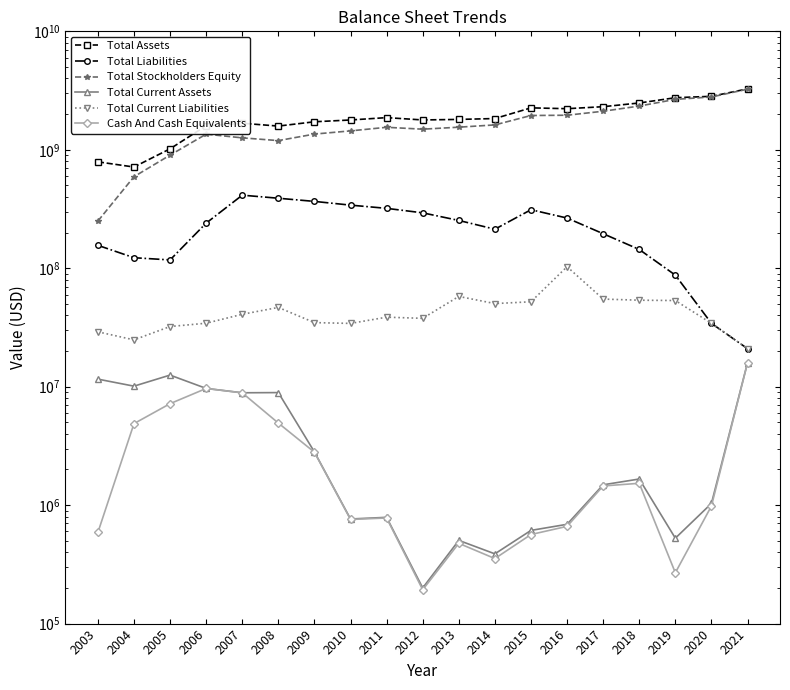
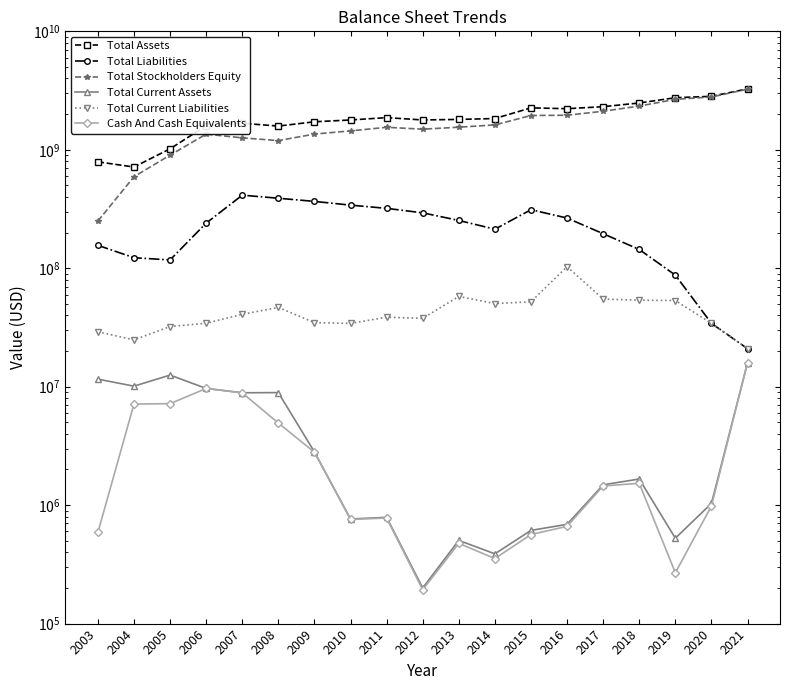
  {
    "Cash And Cash Equivalents": {
      "2003": 600000,
-     "2004": 4900000,
+     "2004": 7000000,
      "2005": 7000000,
      "2008": 4900000,
      "2013": 480000,
      "2014": 350000,
      "2015": 600000,
      "2018": 1500000,
      "2019": 270000
    }
  }
